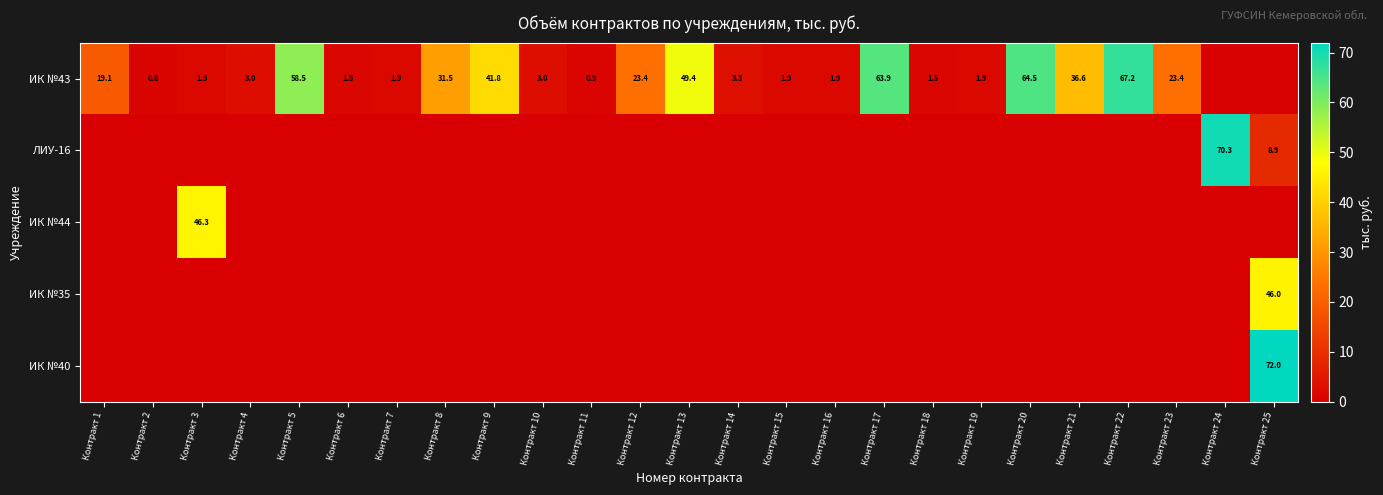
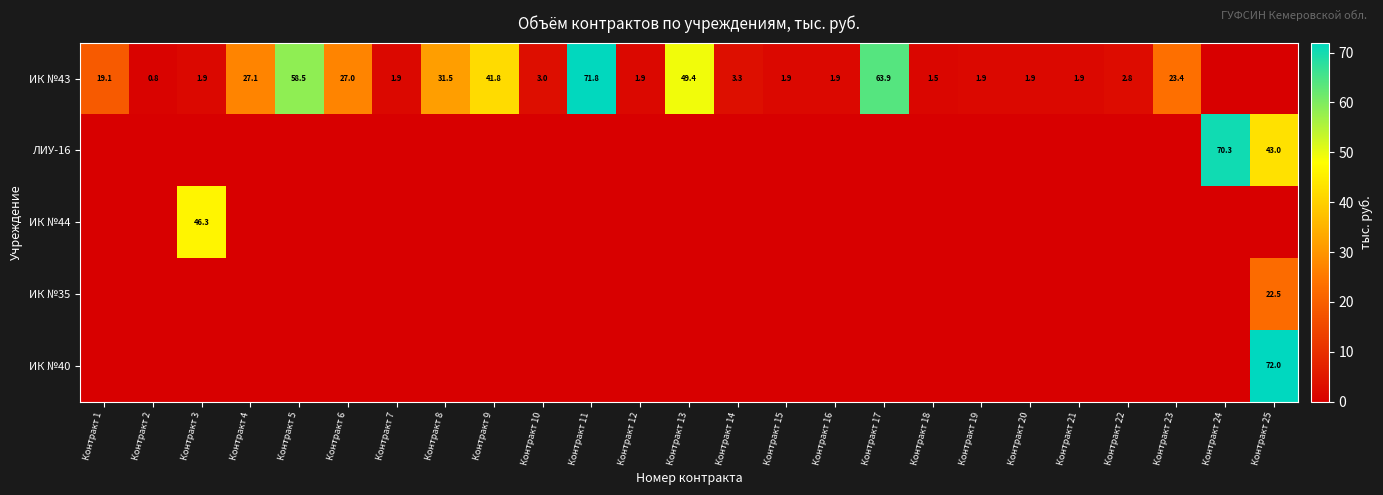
  {
    "ИК №43": {
      "Контракт 1": 19.1,
      "Контракт 2": 0.8,
      "Контракт 3": 1.9,
-     "Контракт 4": 3.0,
+     "Контракт 4": 27.1,
      "Контракт 5": 58.5,
-     "Контракт 6": 1.5,
+     "Контракт 6": 27.0,
      "Контракт 7": 1.9,
      "Контракт 8": 31.5,
      "Контракт 9": 41.8,
      "Контракт 10": 3.0,
-     "Контракт 11": 0.9,
-     "Контракт 12": 23.4,
+     "Контракт 11": 71.8,
+     "Контракт 12": 1.9,
      "Контракт 13": 49.4,
      "Контракт 14": 3.3,
      "Контракт 15": 1.9,
      "Контракт 16": 1.9,
      "Контракт 17": 63.9,
      "Контракт 18": 1.5,
      "Контракт 19": 1.9,
-     "Контракт 20": 64.5,
-     "Контракт 21": 36.6,
-     "Контракт 22": 67.2,
+     "Контракт 20": 1.9,
+     "Контракт 21": 1.9,
+     "Контракт 22": 2.8,
      "Контракт 23": 23.4
    },
    "ЛИУ-16": {
      "Контракт 24": 70.3,
-     "Контракт 25": 8.9
+     "Контракт 25": 43.0
    },
    "ИК №44": {
      "Контракт 3": 46.3
    },
    "ИК №35": {
-     "Контракт 25": 46.0
+     "Контракт 25": 22.5
    },
    "ИК №40": {
      "Контракт 25": 72.0
    }
  }
